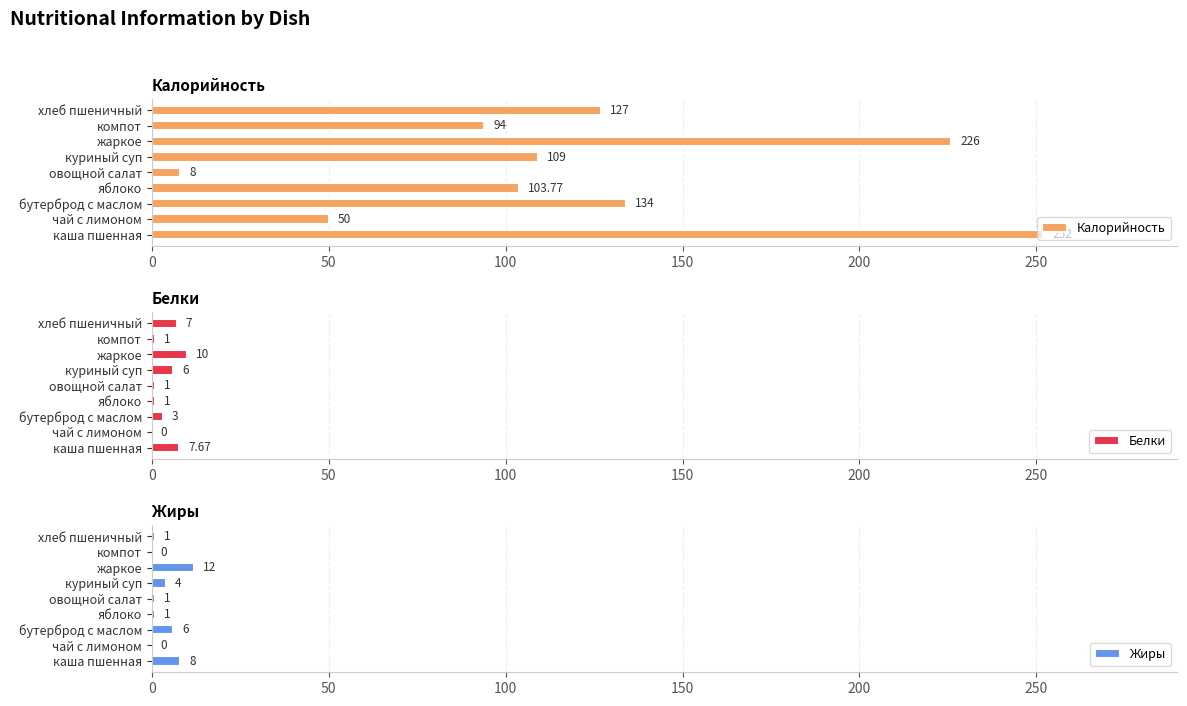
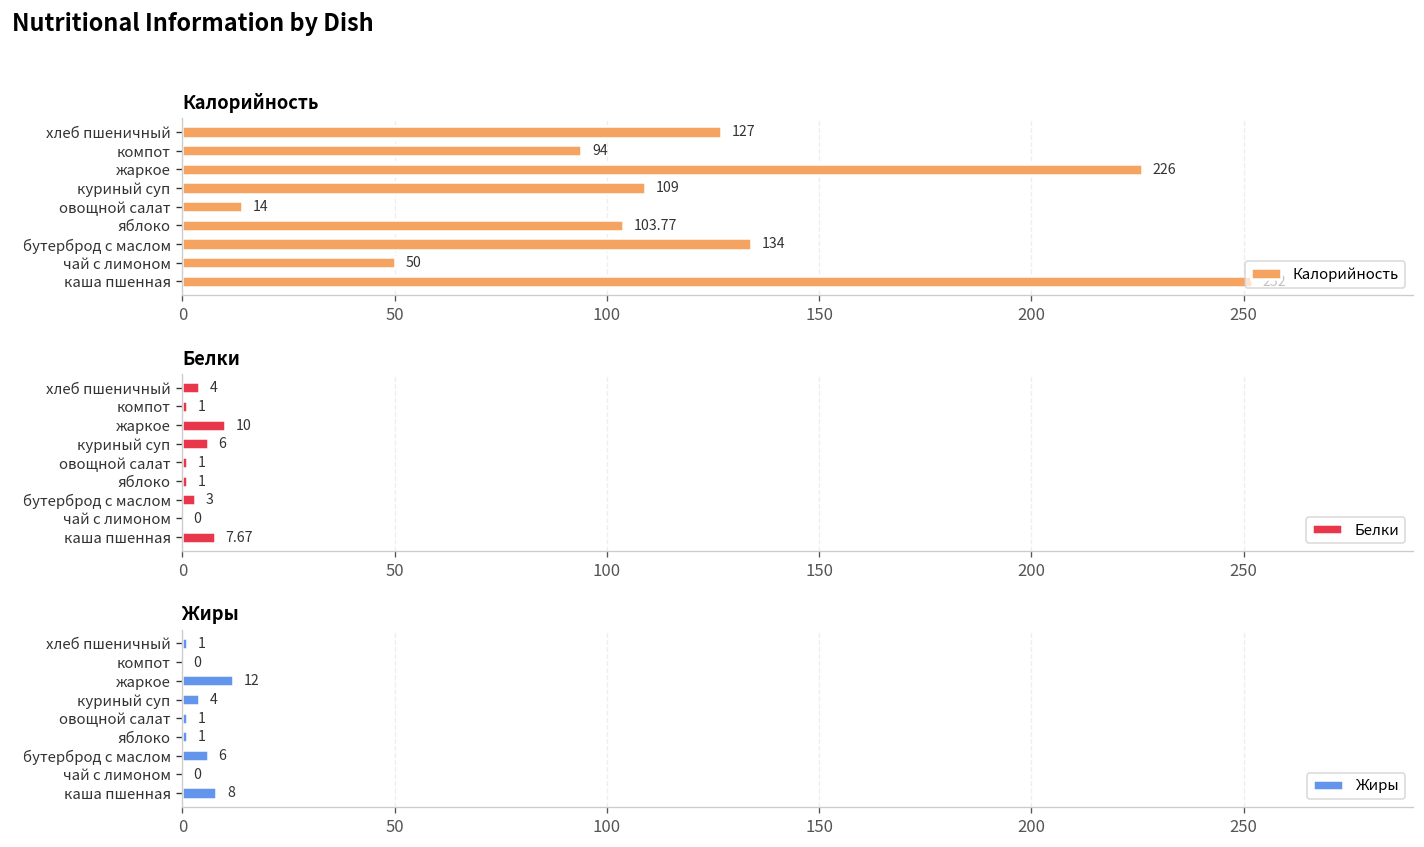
  {
    "Калорийность": {
      "хлеб пшеничный": 127,
      "компот": 94,
      "жаркое": 226,
      "куриный суп": 109,
-     "овощной салат": 8,
+     "овощной салат": 14,
      "яблоко": 103.77,
      "бутерброд с маслом": 134,
      "чай с лимоном": 50
    },
    "Белки": {
-     "хлеб пшеничный": 7,
+     "хлеб пшеничный": 4,
      "компот": 1,
      "жаркое": 10,
      "куриный суп": 6,
      "овощной салат": 1,
      "яблоко": 1,
      "бутерброд с маслом": 3,
      "чай с лимоном": 0,
      "каша пшенная": 7.67
    },
    "Жиры": {
      "хлеб пшеничный": 1,
      "компот": 0,
      "жаркое": 12,
      "куриный суп": 4,
      "овощной салат": 1,
      "яблоко": 1,
      "бутерброд с маслом": 6,
      "чай с лимоном": 0,
      "каша пшенная": 8
    }
  }
